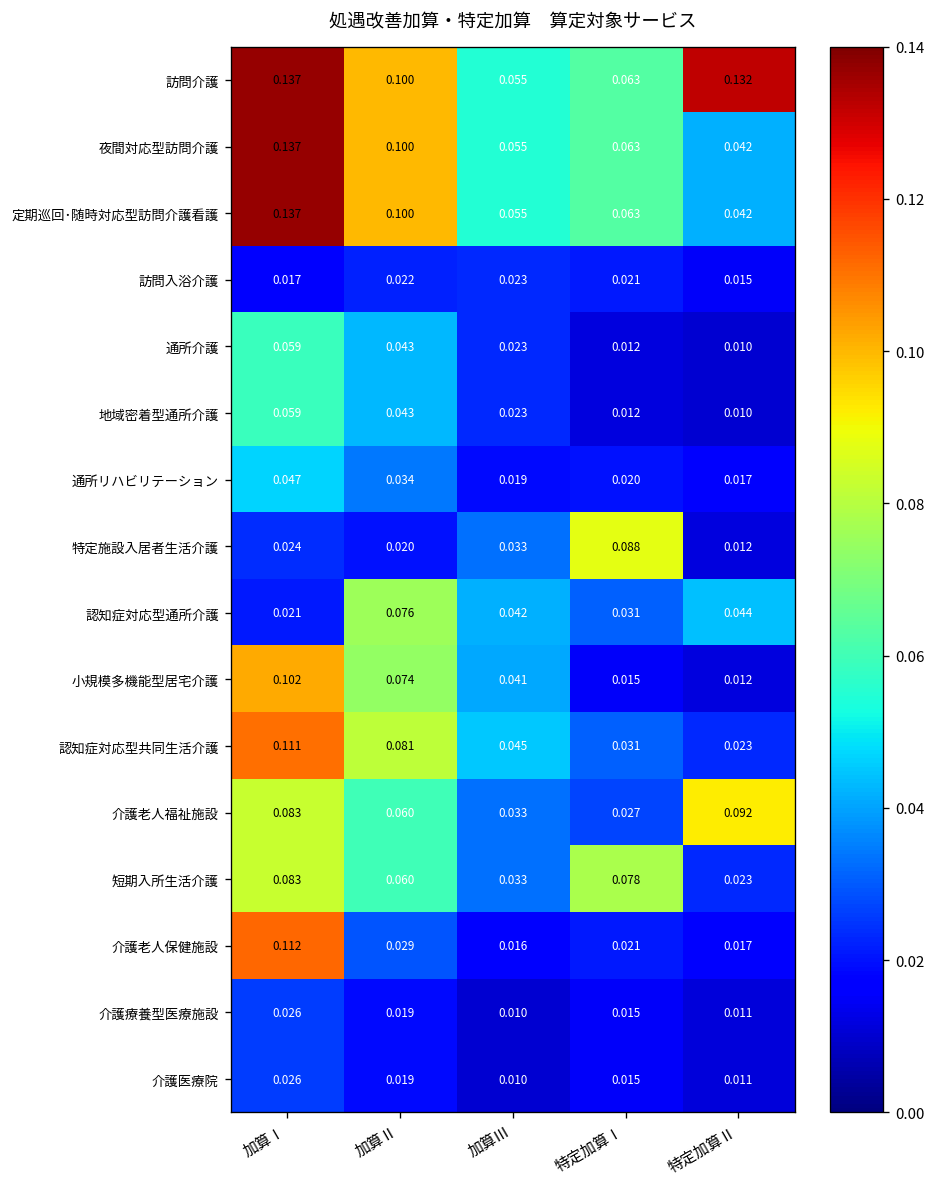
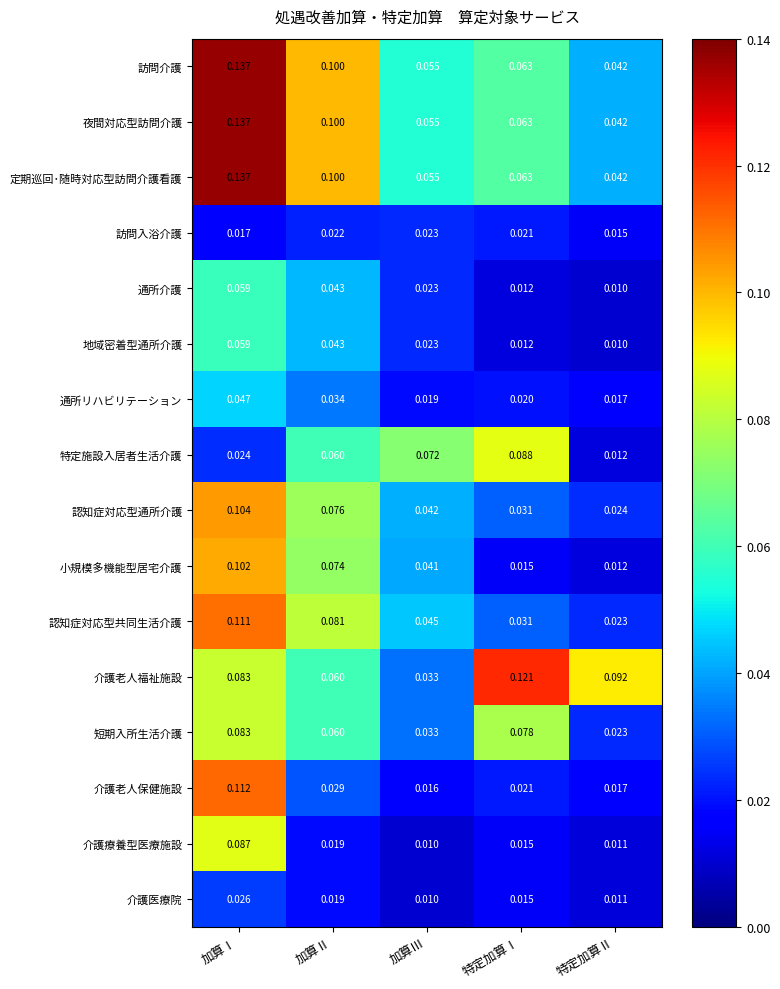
  {
    "訪問介護": {
      "加算Ⅰ": 0.137,
      "加算Ⅱ": 0.100,
      "加算Ⅲ": 0.055,
      "特定加算Ⅰ": 0.063,
-     "特定加算Ⅱ": 0.132
+     "特定加算Ⅱ": 0.042
    },
    "夜間対応型訪問介護": {
      "加算Ⅰ": 0.137,
      "加算Ⅱ": 0.100,
      "加算Ⅲ": 0.055,
      "特定加算Ⅰ": 0.063,
      "特定加算Ⅱ": 0.042
    },
    "定期巡回･随時対応型訪問介護看護": {
      "加算Ⅰ": 0.137,
      "加算Ⅱ": 0.100,
      "加算Ⅲ": 0.055,
      "特定加算Ⅰ": 0.063,
      "特定加算Ⅱ": 0.042
    },
    "訪問入浴介護": {
      "加算Ⅰ": 0.017,
      "加算Ⅱ": 0.022,
      "加算Ⅲ": 0.023,
      "特定加算Ⅰ": 0.021,
      "特定加算Ⅱ": 0.015
    },
    "通所介護": {
      "加算Ⅰ": 0.059,
      "加算Ⅱ": 0.043,
      "加算Ⅲ": 0.023,
      "特定加算Ⅰ": 0.012,
      "特定加算Ⅱ": 0.010
    },
    "地域密着型通所介護": {
      "加算Ⅰ": 0.059,
      "加算Ⅱ": 0.043,
      "加算Ⅲ": 0.023,
      "特定加算Ⅰ": 0.012,
      "特定加算Ⅱ": 0.010
    },
    "通所リハビリテーション": {
      "加算Ⅰ": 0.047,
      "加算Ⅱ": 0.034,
      "加算Ⅲ": 0.019,
      "特定加算Ⅰ": 0.020,
      "特定加算Ⅱ": 0.017
    },
    "特定施設入居者生活介護": {
      "加算Ⅰ": 0.024,
-     "加算Ⅱ": 0.020,
-     "加算Ⅲ": 0.033,
+     "加算Ⅱ": 0.060,
+     "加算Ⅲ": 0.072,
      "特定加算Ⅰ": 0.088,
      "特定加算Ⅱ": 0.012
    },
    "認知症対応型通所介護": {
-     "加算Ⅰ": 0.021,
+     "加算Ⅰ": 0.104,
      "加算Ⅱ": 0.076,
      "加算Ⅲ": 0.042,
      "特定加算Ⅰ": 0.031,
-     "特定加算Ⅱ": 0.044
+     "特定加算Ⅱ": 0.024
    },
    "小規模多機能型居宅介護": {
      "加算Ⅰ": 0.102,
      "加算Ⅱ": 0.074,
      "加算Ⅲ": 0.041,
      "特定加算Ⅰ": 0.015,
      "特定加算Ⅱ": 0.012
    },
    "認知症対応型共同生活介護": {
      "加算Ⅰ": 0.111,
      "加算Ⅱ": 0.081,
      "加算Ⅲ": 0.045,
      "特定加算Ⅰ": 0.031,
      "特定加算Ⅱ": 0.023
    },
    "介護老人福祉施設": {
      "加算Ⅰ": 0.083,
      "加算Ⅱ": 0.060,
      "加算Ⅲ": 0.033,
-     "特定加算Ⅰ": 0.027,
+     "特定加算Ⅰ": 0.121,
      "特定加算Ⅱ": 0.092
    },
    "短期入所生活介護": {
      "加算Ⅰ": 0.083,
      "加算Ⅱ": 0.060,
      "加算Ⅲ": 0.033,
      "特定加算Ⅰ": 0.078,
      "特定加算Ⅱ": 0.023
    },
    "介護老人保健施設": {
      "加算Ⅰ": 0.112,
      "加算Ⅱ": 0.029,
      "加算Ⅲ": 0.016,
      "特定加算Ⅰ": 0.021,
      "特定加算Ⅱ": 0.017
    },
    "介護療養型医療施設": {
-     "加算Ⅰ": 0.026,
+     "加算Ⅰ": 0.087,
      "加算Ⅱ": 0.019,
      "加算Ⅲ": 0.010,
      "特定加算Ⅰ": 0.015,
      "特定加算Ⅱ": 0.011
    },
    "介護医療院": {
      "加算Ⅰ": 0.026,
      "加算Ⅱ": 0.019,
      "加算Ⅲ": 0.010,
      "特定加算Ⅰ": 0.015,
      "特定加算Ⅱ": 0.011
    }
  }
